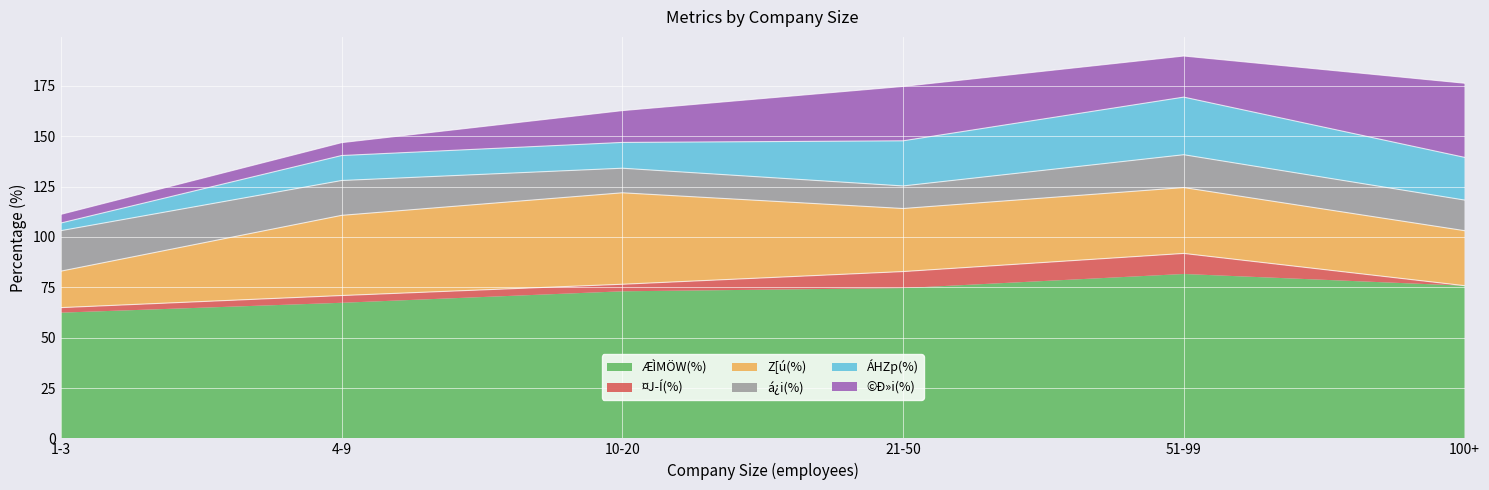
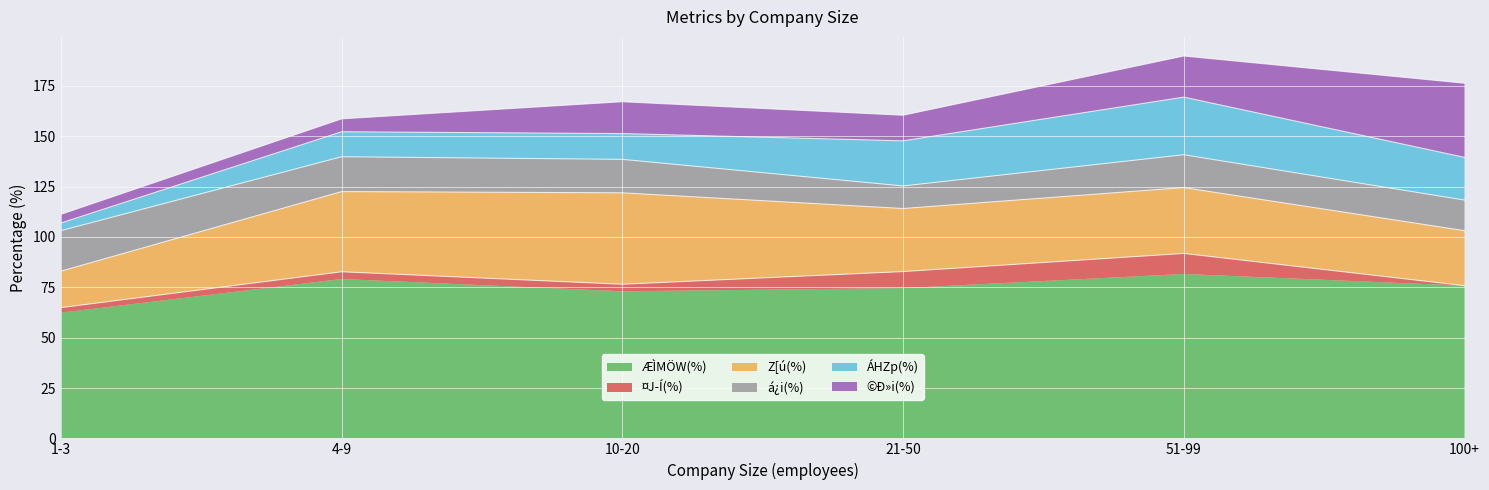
  {
    "ÆÌMÖW(%)": {
      "1-3": 62,
-     "4-9": 67,
+     "4-9": 79,
      "10-20": 73,
      "21-50": 75,
      "51-99": 82
    },
    "¤J­Í(%)": {
      "1-3": 3,
      "4-9": 4,
      "10-20": 4,
      "21-50": 8,
      "51-99": 10
    },
    "Z[ú(%)": {
      "1-3": 18,
      "4-9": 40,
      "10-20": 45,
      "21-50": 31,
      "51-99": 33,
      "100+": 27
    },
    "á¿i(%)": {
      "1-3": 20,
      "4-9": 17,
-     "10-20": 12,
+     "10-20": 17,
      "21-50": 11,
      "51-99": 16,
      "100+": 15
    },
    "ÁHZp(%)": {
      "1-3": 4,
      "4-9": 12,
      "10-20": 13,
      "21-50": 22,
      "51-99": 29,
      "100+": 21
    },
    "©Ð»i(%)": {
      "1-3": 4,
      "4-9": 6,
      "10-20": 16,
-     "21-50": 27,
+     "21-50": 13,
      "51-99": 20,
      "100+": 37
    }
  }
